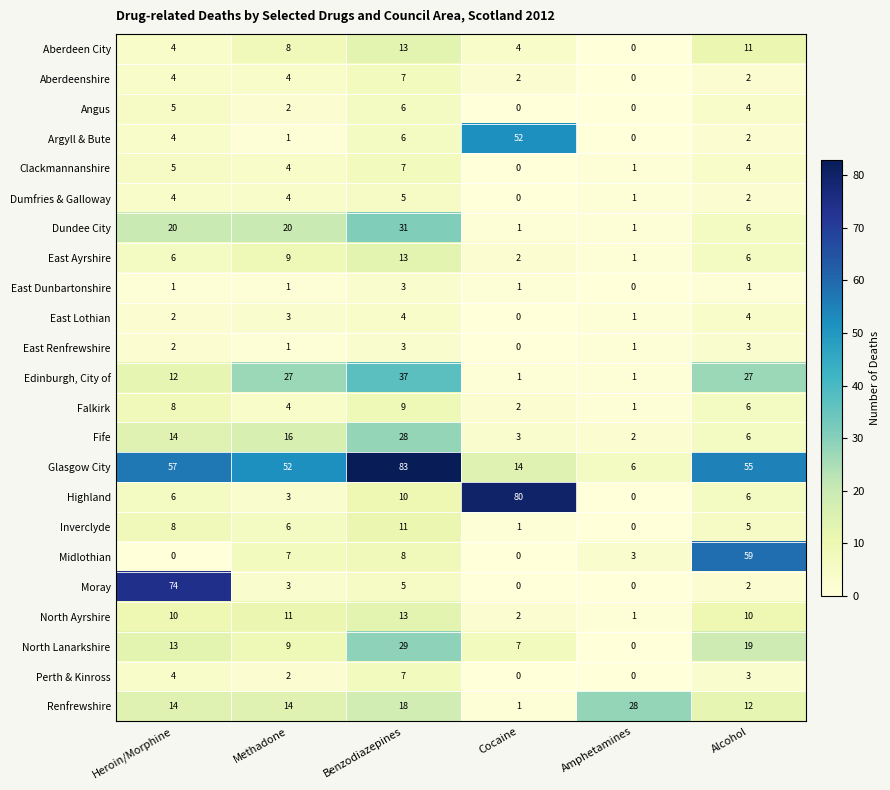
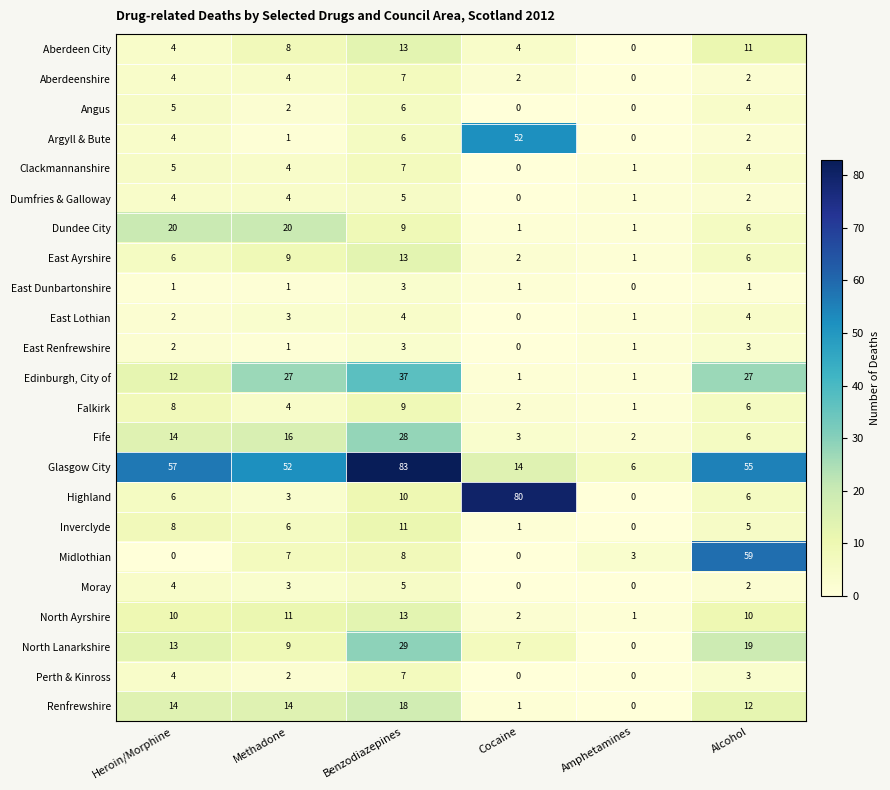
  {
    "Aberdeen City": {
      "Heroin/Morphine": 4,
      "Methadone": 8,
      "Benzodiazepines": 13,
      "Cocaine": 4,
      "Amphetamines": 0,
      "Alcohol": 11
    },
    "Aberdeenshire": {
      "Heroin/Morphine": 4,
      "Methadone": 4,
      "Benzodiazepines": 7,
      "Cocaine": 2,
      "Amphetamines": 0,
      "Alcohol": 2
    },
    "Angus": {
      "Heroin/Morphine": 5,
      "Methadone": 2,
      "Benzodiazepines": 6,
      "Cocaine": 0,
      "Amphetamines": 0,
      "Alcohol": 4
    },
    "Argyll & Bute": {
      "Heroin/Morphine": 4,
      "Methadone": 1,
      "Benzodiazepines": 6,
      "Cocaine": 52,
      "Amphetamines": 0,
      "Alcohol": 2
    },
    "Clackmannanshire": {
      "Heroin/Morphine": 5,
      "Methadone": 4,
      "Benzodiazepines": 7,
      "Cocaine": 0,
      "Amphetamines": 1,
      "Alcohol": 4
    },
    "Dumfries & Galloway": {
      "Heroin/Morphine": 4,
      "Methadone": 4,
      "Benzodiazepines": 5,
      "Cocaine": 0,
      "Amphetamines": 1,
      "Alcohol": 2
    },
    "Dundee City": {
      "Heroin/Morphine": 20,
      "Methadone": 20,
-     "Benzodiazepines": 31,
+     "Benzodiazepines": 9,
      "Cocaine": 1,
      "Amphetamines": 1,
      "Alcohol": 6
    },
    "East Ayrshire": {
      "Heroin/Morphine": 6,
      "Methadone": 9,
      "Benzodiazepines": 13,
      "Cocaine": 2,
      "Amphetamines": 1,
      "Alcohol": 6
    },
    "East Dunbartonshire": {
      "Heroin/Morphine": 1,
      "Methadone": 1,
      "Benzodiazepines": 3,
      "Cocaine": 1,
      "Amphetamines": 0,
      "Alcohol": 1
    },
    "East Lothian": {
      "Heroin/Morphine": 2,
      "Methadone": 3,
      "Benzodiazepines": 4,
      "Cocaine": 0,
      "Amphetamines": 1,
      "Alcohol": 4
    },
    "East Renfrewshire": {
      "Heroin/Morphine": 2,
      "Methadone": 1,
      "Benzodiazepines": 3,
      "Cocaine": 0,
      "Amphetamines": 1,
      "Alcohol": 3
    },
    "Edinburgh, City of": {
      "Heroin/Morphine": 12,
      "Methadone": 27,
      "Benzodiazepines": 37,
      "Cocaine": 1,
      "Amphetamines": 1,
      "Alcohol": 27
    },
    "Falkirk": {
      "Heroin/Morphine": 8,
      "Methadone": 4,
      "Benzodiazepines": 9,
      "Cocaine": 2,
      "Amphetamines": 1,
      "Alcohol": 6
    },
    "Fife": {
      "Heroin/Morphine": 14,
      "Methadone": 16,
      "Benzodiazepines": 28,
      "Cocaine": 3,
      "Amphetamines": 2,
      "Alcohol": 6
    },
    "Glasgow City": {
      "Heroin/Morphine": 57,
      "Methadone": 52,
      "Benzodiazepines": 83,
      "Cocaine": 14,
      "Amphetamines": 6,
      "Alcohol": 55
    },
    "Highland": {
      "Heroin/Morphine": 6,
      "Methadone": 3,
      "Benzodiazepines": 10,
      "Cocaine": 80,
      "Amphetamines": 0,
      "Alcohol": 6
    },
    "Inverclyde": {
      "Heroin/Morphine": 8,
      "Methadone": 6,
      "Benzodiazepines": 11,
      "Cocaine": 1,
      "Amphetamines": 0,
      "Alcohol": 5
    },
    "Midlothian": {
      "Heroin/Morphine": 0,
      "Methadone": 7,
      "Benzodiazepines": 8,
      "Cocaine": 0,
      "Amphetamines": 3,
      "Alcohol": 59
    },
    "Moray": {
-     "Heroin/Morphine": 74,
+     "Heroin/Morphine": 4,
      "Methadone": 3,
      "Benzodiazepines": 5,
      "Cocaine": 0,
      "Amphetamines": 0,
      "Alcohol": 2
    },
    "North Ayrshire": {
      "Heroin/Morphine": 10,
      "Methadone": 11,
      "Benzodiazepines": 13,
      "Cocaine": 2,
      "Amphetamines": 1,
      "Alcohol": 10
    },
    "North Lanarkshire": {
      "Heroin/Morphine": 13,
      "Methadone": 9,
      "Benzodiazepines": 29,
      "Cocaine": 7,
      "Amphetamines": 0,
      "Alcohol": 19
    },
    "Perth & Kinross": {
      "Heroin/Morphine": 4,
      "Methadone": 2,
      "Benzodiazepines": 7,
      "Cocaine": 0,
      "Amphetamines": 0,
      "Alcohol": 3
    },
    "Renfrewshire": {
      "Heroin/Morphine": 14,
      "Methadone": 14,
      "Benzodiazepines": 18,
      "Cocaine": 1,
-     "Amphetamines": 28,
+     "Amphetamines": 0,
      "Alcohol": 12
    }
  }
